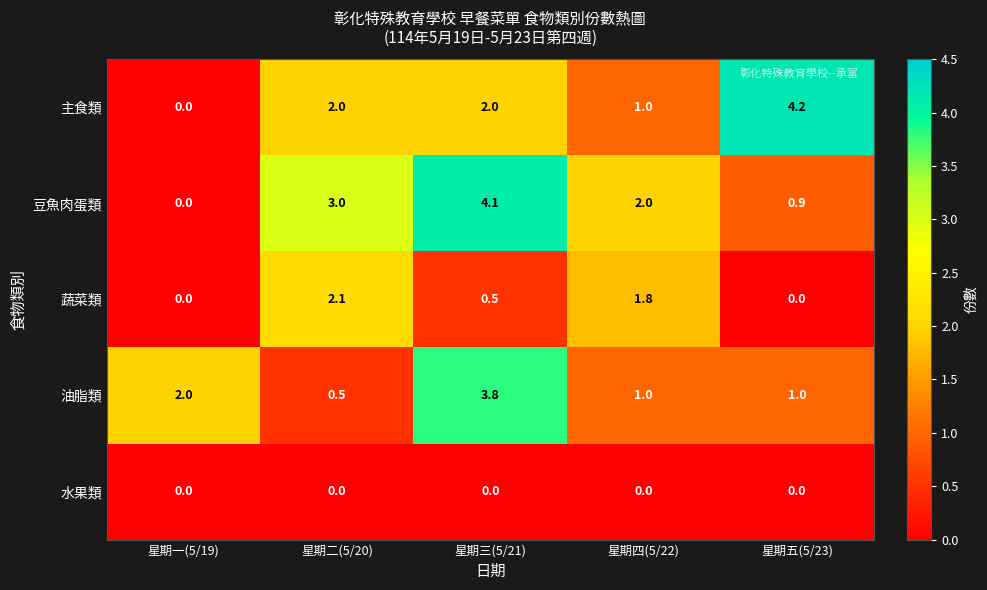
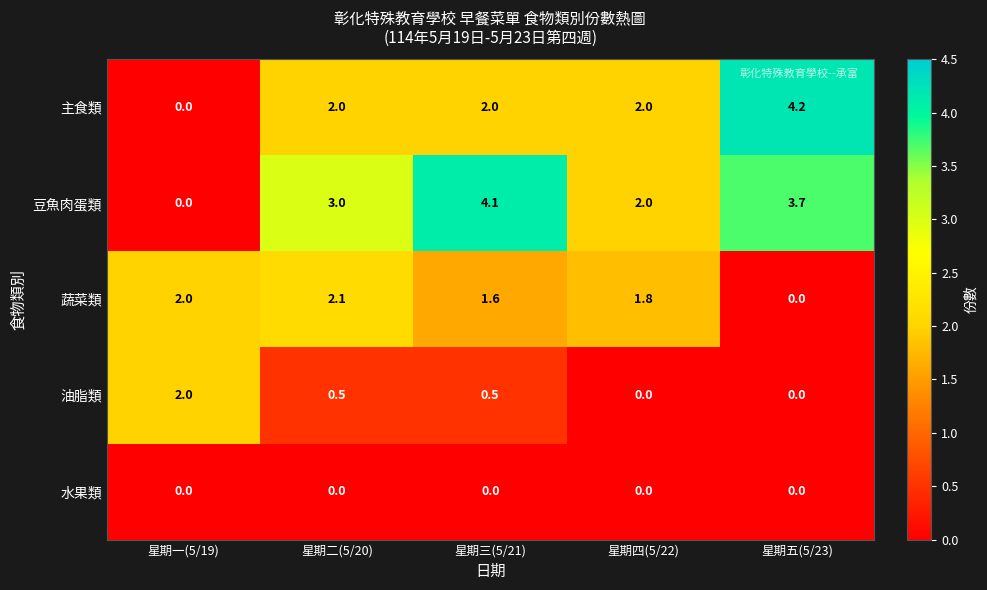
  {
    "主食類": {
      "星期一(5/19)": 0.0,
      "星期二(5/20)": 2.0,
      "星期三(5/21)": 2.0,
-     "星期四(5/22)": 1.0
+     "星期四(5/22)": 2.0
    },
    "豆魚肉蛋類": {
      "星期一(5/19)": 0.0,
      "星期二(5/20)": 3.0,
      "星期三(5/21)": 4.1,
      "星期四(5/22)": 2.0,
-     "星期五(5/23)": 0.9
+     "星期五(5/23)": 3.7
    },
    "蔬菜類": {
-     "星期一(5/19)": 0.0,
+     "星期一(5/19)": 2.0,
      "星期二(5/20)": 2.1,
-     "星期三(5/21)": 0.5,
+     "星期三(5/21)": 1.6,
      "星期四(5/22)": 1.8,
      "星期五(5/23)": 0.0
    },
    "油脂類": {
      "星期一(5/19)": 2.0,
      "星期二(5/20)": 0.5,
-     "星期三(5/21)": 3.8,
-     "星期四(5/22)": 1.0,
-     "星期五(5/23)": 1.0
+     "星期三(5/21)": 0.5,
+     "星期四(5/22)": 0.0,
+     "星期五(5/23)": 0.0
    },
    "水果類": {
      "星期一(5/19)": 0.0,
      "星期二(5/20)": 0.0,
      "星期三(5/21)": 0.0,
      "星期四(5/22)": 0.0,
      "星期五(5/23)": 0.0
    }
  }
